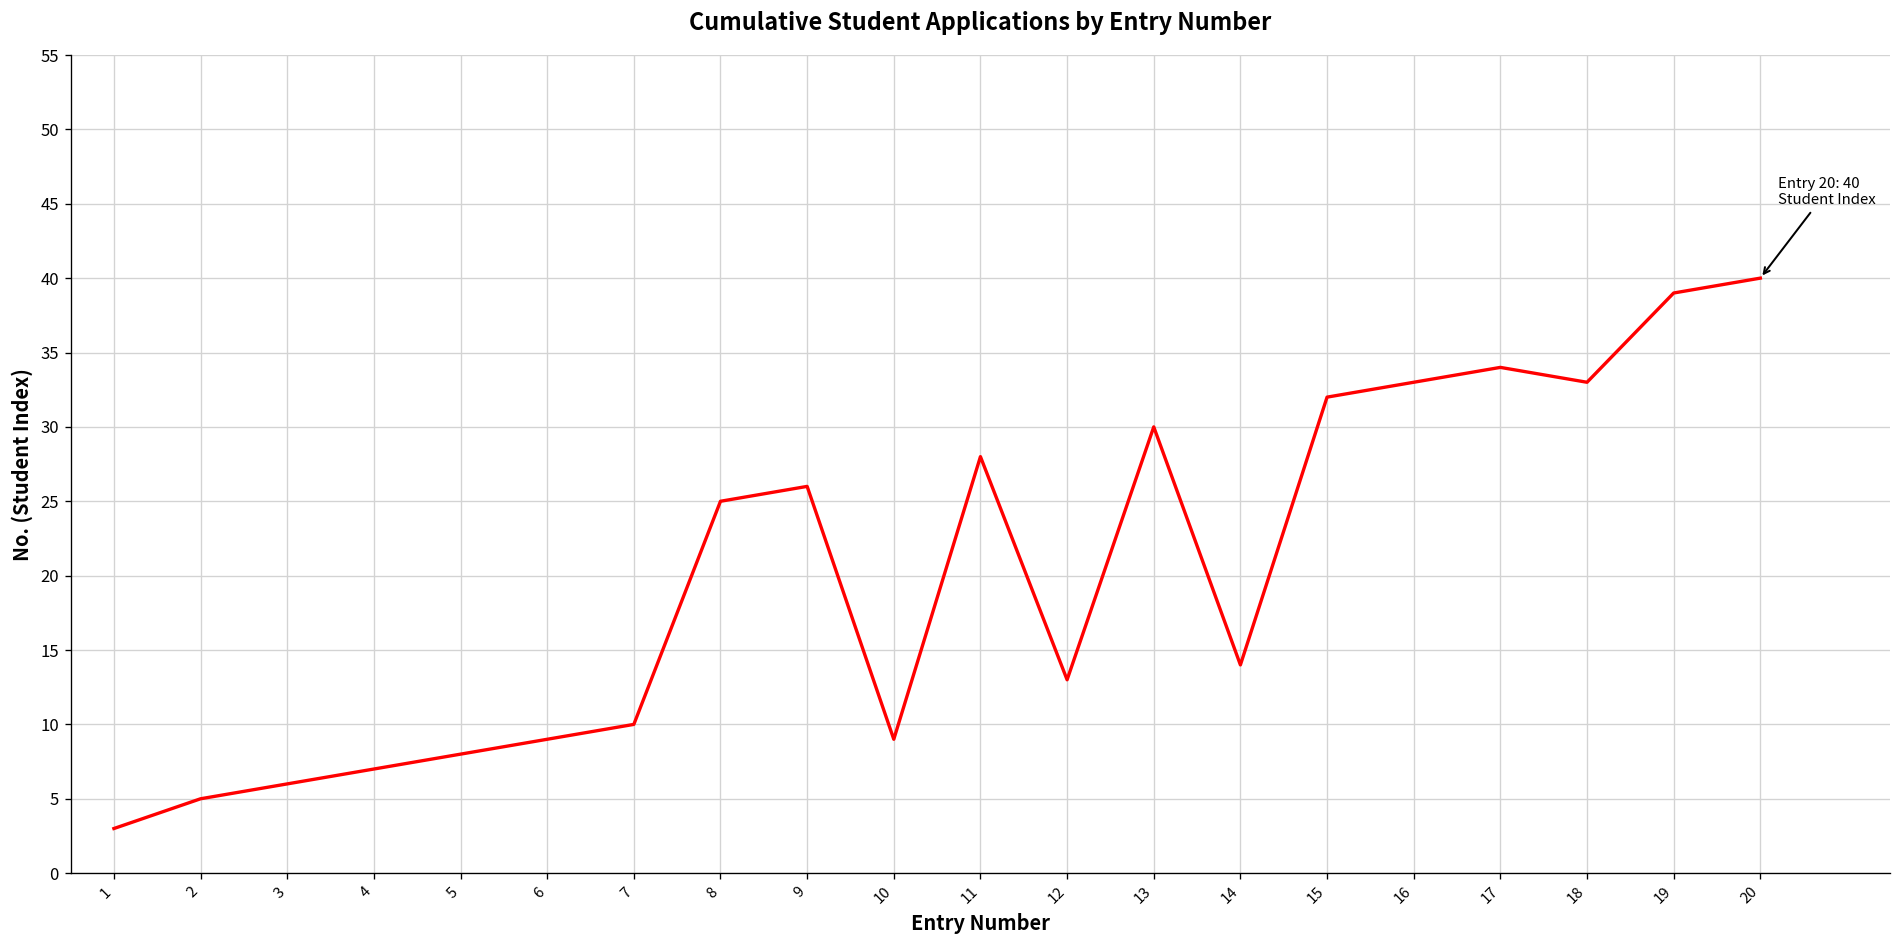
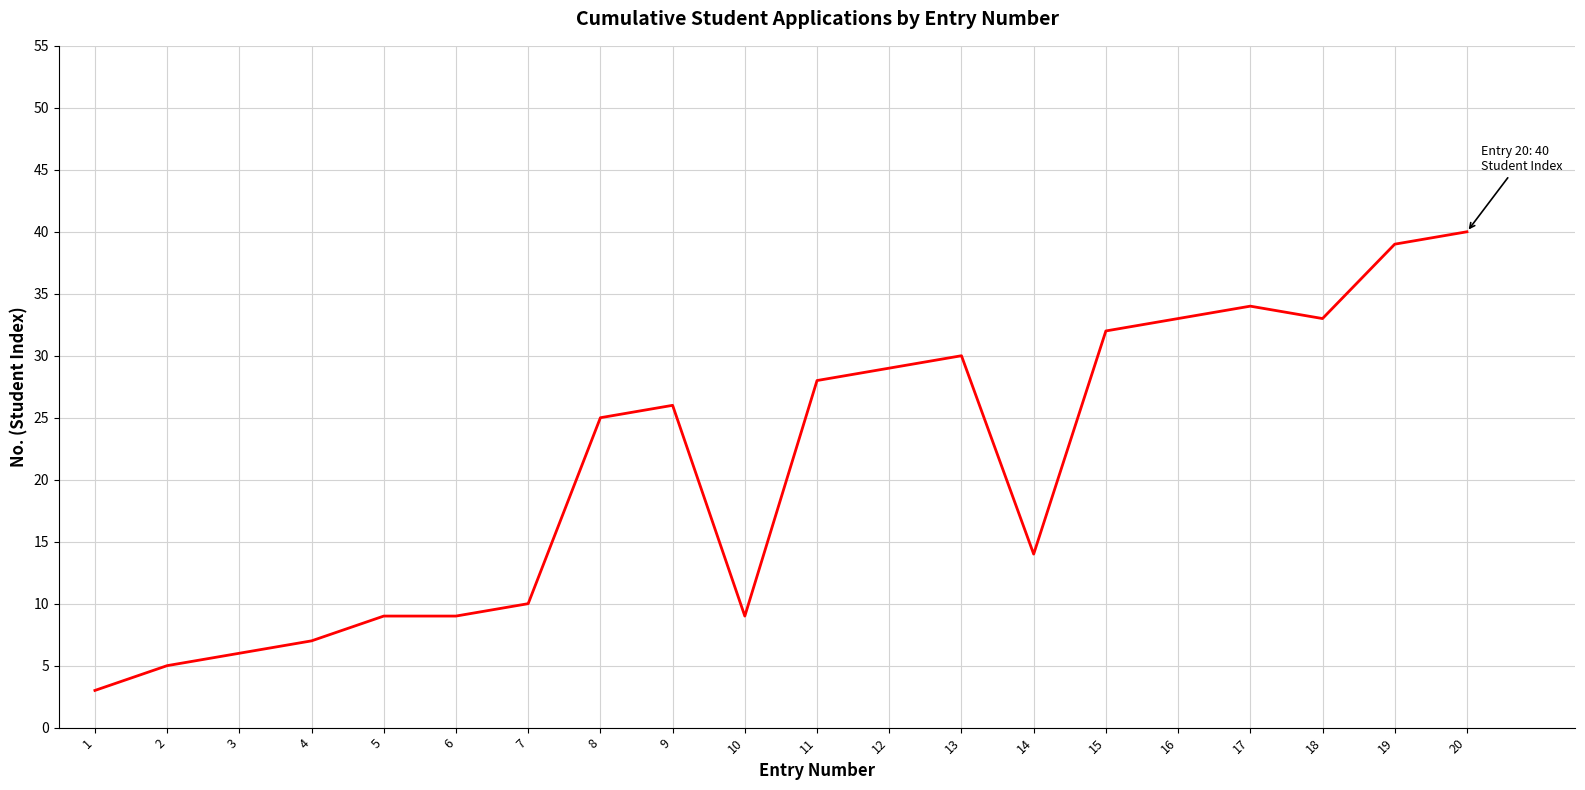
  {
    "1": 3,
    "2": 5,
    "3": 6,
    "4": 7,
-   "5": 8,
+   "5": 9,
    "6": 9,
    "7": 10,
    "8": 25,
    "9": 26,
    "10": 9,
    "11": 28,
-   "12": 13,
+   "12": 29,
    "13": 30,
    "14": 14,
    "15": 32,
    "16": 33,
    "17": 34,
    "18": 33,
    "19": 39
  }
